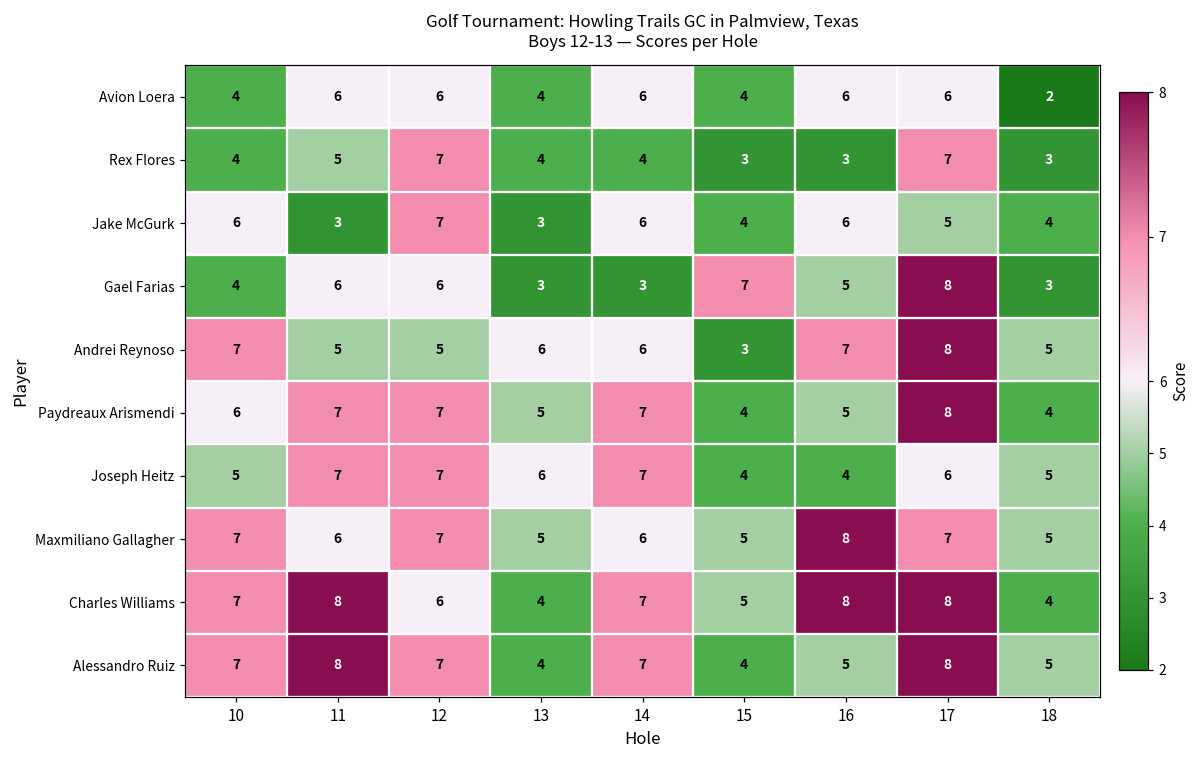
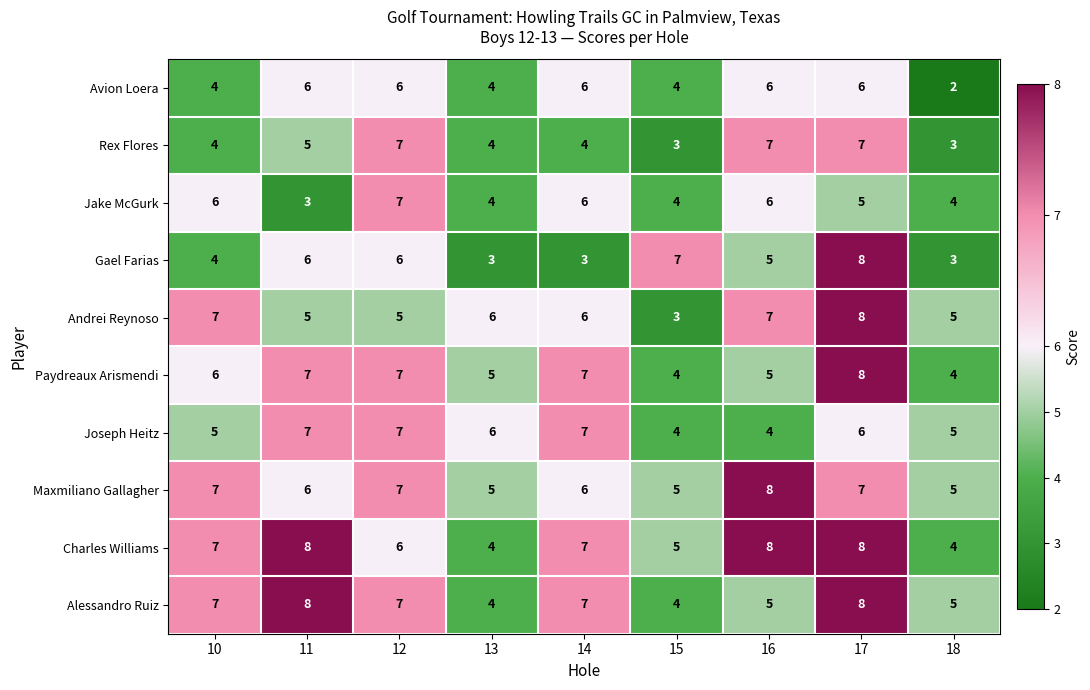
  {
    "Avion Loera": {
      "10": 4,
      "11": 6,
      "12": 6,
      "13": 4,
      "14": 6,
      "15": 4,
      "16": 6,
      "17": 6,
      "18": 2
    },
    "Rex Flores": {
      "10": 4,
      "11": 5,
      "12": 7,
      "13": 4,
      "14": 4,
      "15": 3,
-     "16": 3,
+     "16": 7,
      "17": 7,
      "18": 3
    },
    "Jake McGurk": {
      "10": 6,
      "11": 3,
      "12": 7,
-     "13": 3,
+     "13": 4,
      "14": 6,
      "15": 4,
      "16": 6,
      "17": 5,
      "18": 4
    },
    "Gael Farias": {
      "10": 4,
      "11": 6,
      "12": 6,
      "13": 3,
      "14": 3,
      "15": 7,
      "16": 5,
      "17": 8,
      "18": 3
    },
    "Andrei Reynoso": {
      "10": 7,
      "11": 5,
      "12": 5,
      "13": 6,
      "14": 6,
      "15": 3,
      "16": 7,
      "17": 8,
      "18": 5
    },
    "Paydreaux Arismendi": {
      "10": 6,
      "11": 7,
      "12": 7,
      "13": 5,
      "14": 7,
      "15": 4,
      "16": 5,
      "17": 8,
      "18": 4
    },
    "Joseph Heitz": {
      "10": 5,
      "11": 7,
      "12": 7,
      "13": 6,
      "14": 7,
      "15": 4,
      "16": 4,
      "17": 6,
      "18": 5
    },
    "Maxmiliano Gallagher": {
      "10": 7,
      "11": 6,
      "12": 7,
      "13": 5,
      "14": 6,
      "15": 5,
      "16": 8,
      "17": 7,
      "18": 5
    },
    "Charles Williams": {
      "10": 7,
      "11": 8,
      "12": 6,
      "13": 4,
      "14": 7,
      "15": 5,
      "16": 8,
      "17": 8,
      "18": 4
    },
    "Alessandro Ruiz": {
      "10": 7,
      "11": 8,
      "12": 7,
      "13": 4,
      "14": 7,
      "15": 4,
      "16": 5,
      "17": 8,
      "18": 5
    }
  }
